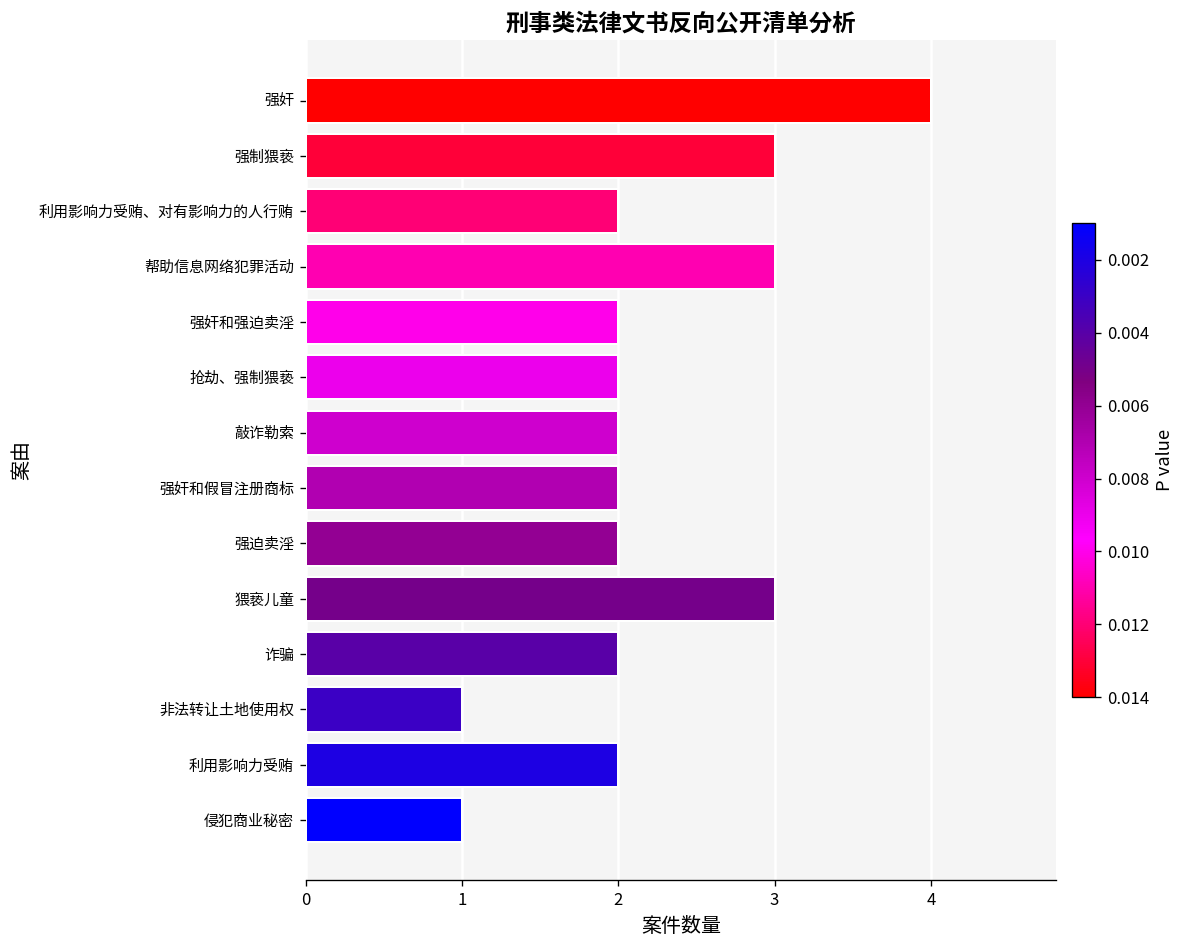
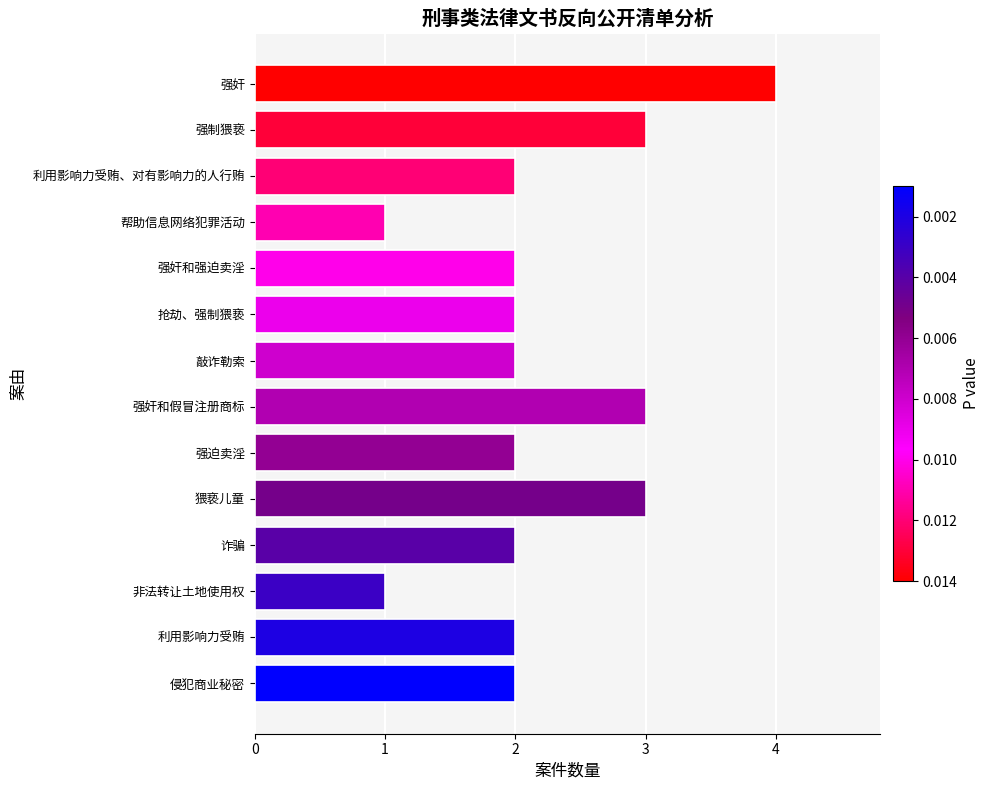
  {
    "强奸": 4,
    "强制猥亵": 3,
    "利用影响力受贿、对有影响力的人行贿": 2,
-   "帮助信息网络犯罪活动": 3,
+   "帮助信息网络犯罪活动": 1,
    "强奸和强迫卖淫": 2,
    "抢劫、强制猥亵": 2,
    "敲诈勒索": 2,
-   "强奸和假冒注册商标": 2,
+   "强奸和假冒注册商标": 3,
    "强迫卖淫": 2,
    "猥亵儿童": 3,
    "诈骗": 2,
    "非法转让土地使用权": 1,
    "利用影响力受贿": 2,
-   "侵犯商业秘密": 1
+   "侵犯商业秘密": 2
  }
